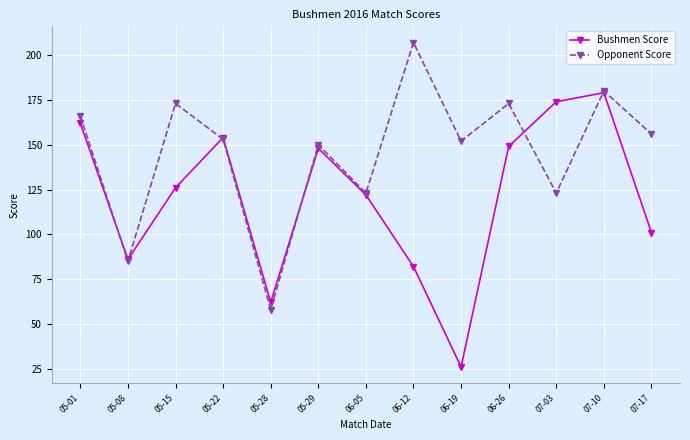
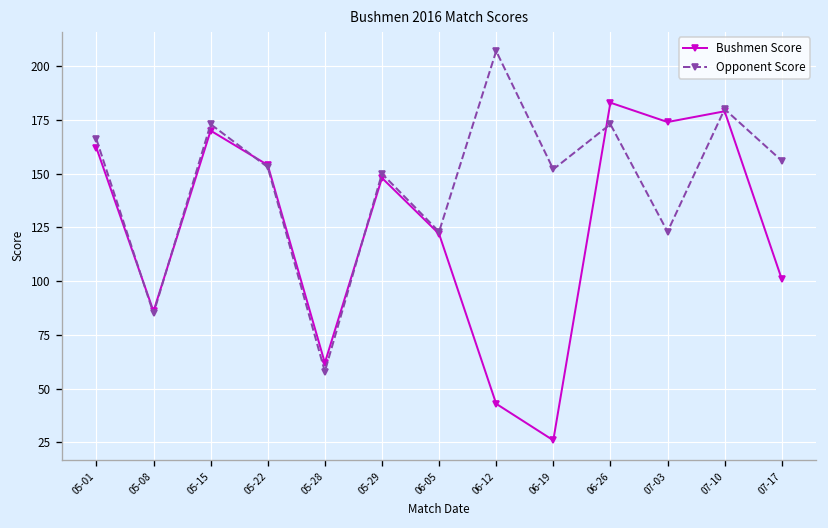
  {
    "Bushmen Score": {
      "05-01": 162,
-     "05-15": 126,
+     "05-15": 170,
      "05-28": 62,
      "05-29": 148,
-     "06-12": 82,
+     "06-12": 43,
      "06-19": 26,
-     "06-26": 149,
+     "06-26": 183,
      "07-03": 174,
      "07-17": 101
    },
    "Opponent Score": {
      "05-01": 166,
      "05-15": 173,
      "05-28": 58,
      "05-29": 150,
      "06-12": 207,
      "06-19": 152,
      "06-26": 173,
      "07-03": 123,
      "07-17": 156
    }
  }
